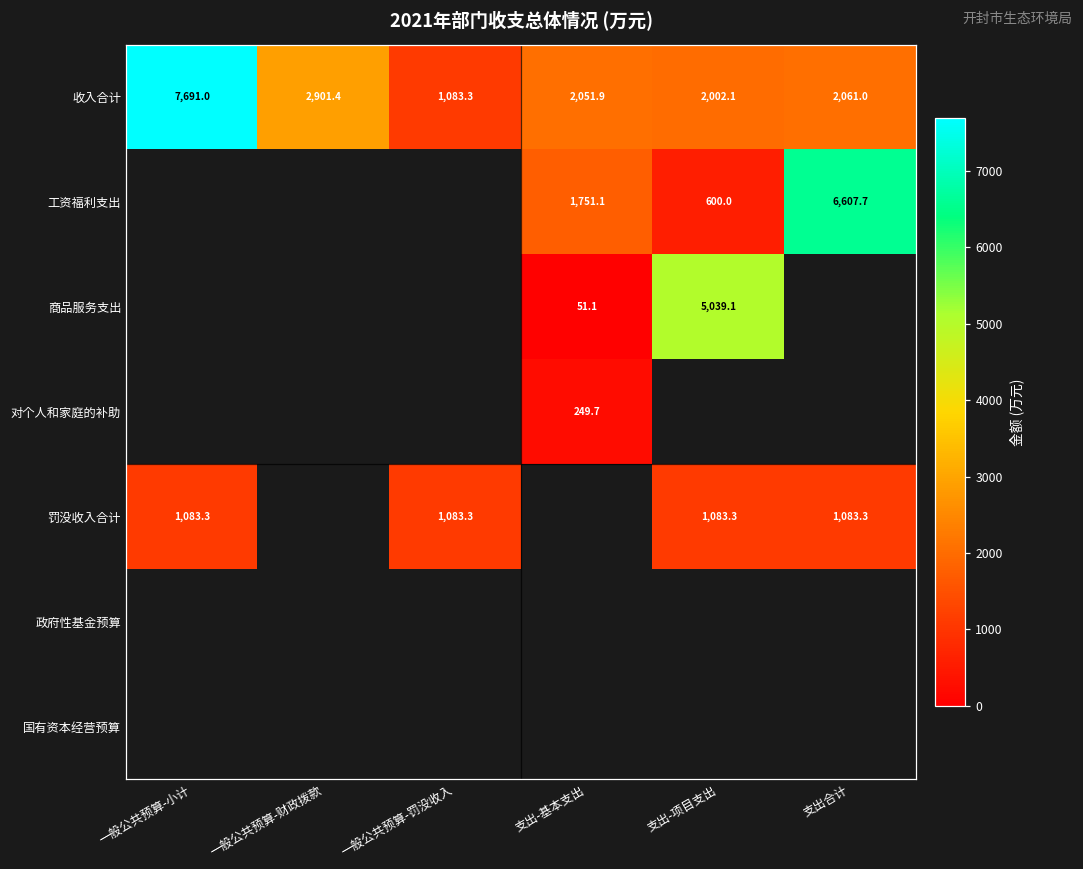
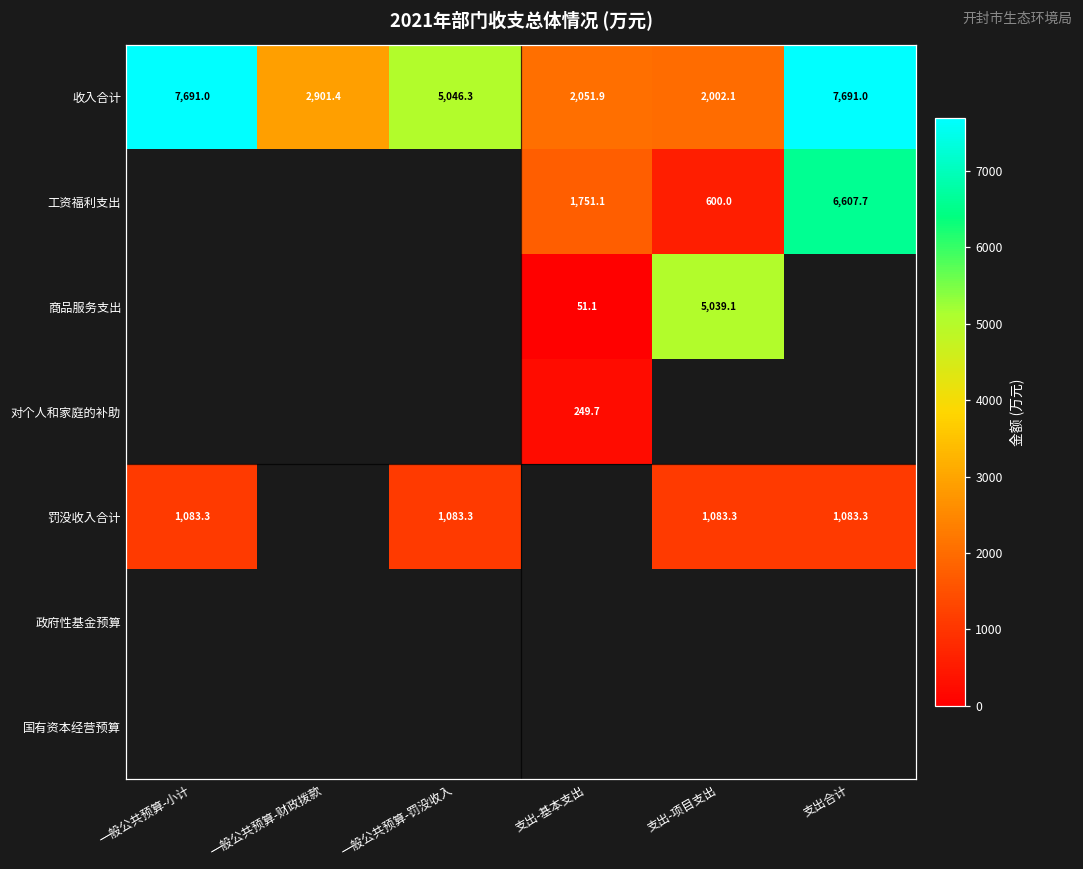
  {
    "收入合计": {
      "一般公共预算-小计": "7,691.0",
      "一般公共预算-财政拨款": "2,901.4",
-     "一般公共预算-罚没收入": "1,083.3",
+     "一般公共预算-罚没收入": "5,046.3",
      "支出-基本支出": "2,051.9",
      "支出-项目支出": "2,002.1",
-     "支出合计": "2,061.0"
+     "支出合计": "7,691.0"
    },
    "工资福利支出": {
      "支出-基本支出": "1,751.1",
      "支出-项目支出": "600.0",
      "支出合计": "6,607.7"
    },
    "商品服务支出": {
      "支出-基本支出": "51.1",
      "支出-项目支出": "5,039.1"
    },
    "对个人和家庭的补助": {
      "支出-基本支出": "249.7"
    },
    "罚没收入合计": {
      "一般公共预算-小计": "1,083.3",
      "一般公共预算-罚没收入": "1,083.3",
      "支出-项目支出": "1,083.3",
      "支出合计": "1,083.3"
    }
  }
